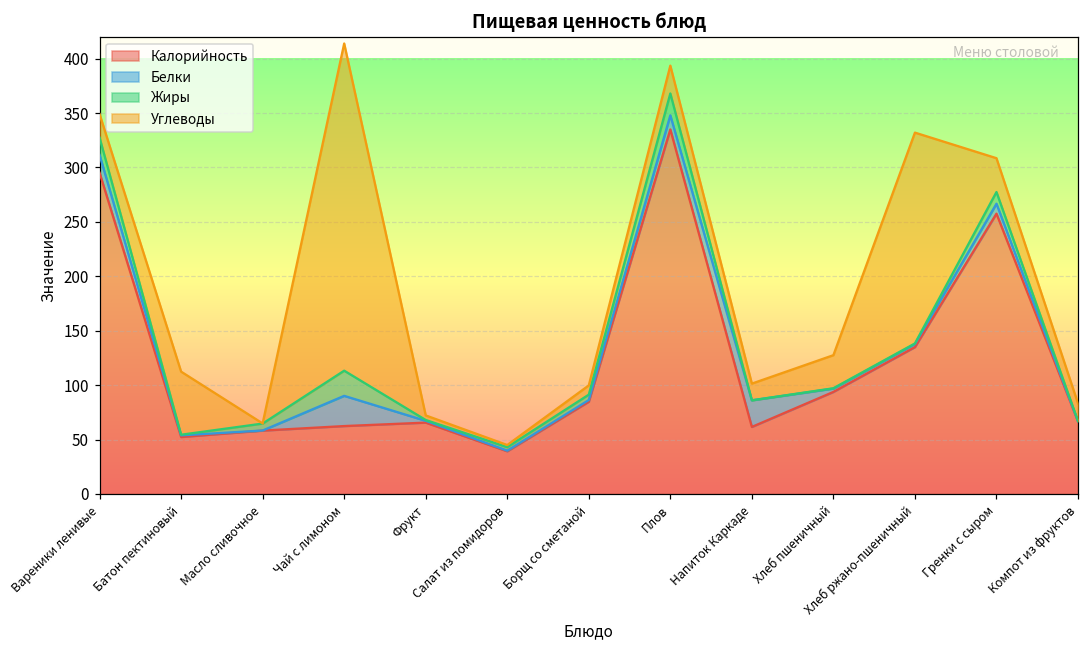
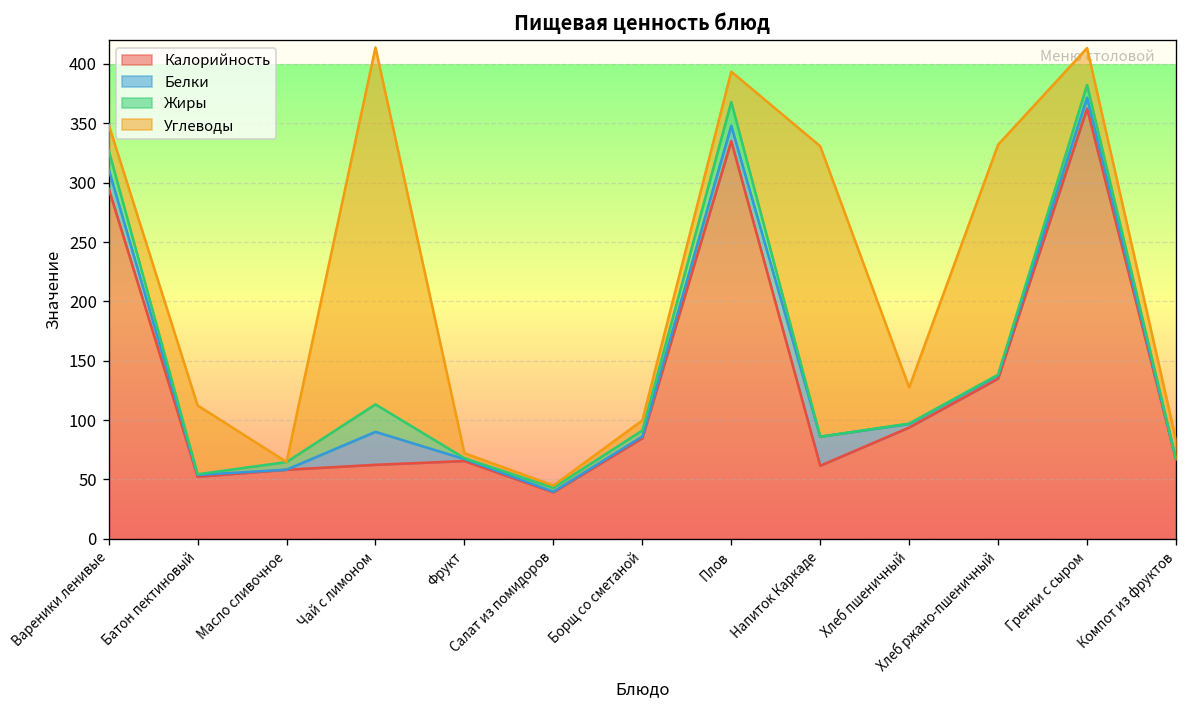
  {
    "Калорийность": {
      "Вареники ленивые": 300,
      "Чай с лимоном": 60,
      "Плов": 330,
      "Напиток Каркаде": 60,
      "Хлеб пшеничный": 90,
      "Хлеб ржано-пшеничный": 130,
-     "Гренки с сыром": 260
+     "Гренки с сыром": 360
    },
    "Белки": {
      "Вареники ленивые": 20,
      "Чай с лимоном": 30,
      "Плов": 10,
      "Гренки с сыром": 10
    },
    "Жиры": {
      "Вареники ленивые": 20,
      "Чай с лимоном": 20,
      "Борщ со сметаной": 0,
      "Плов": 20,
      "Гренки с сыром": 10
    },
    "Углеводы": {
      "Вареники ленивые": 20,
      "Батон пектиновый": 60,
      "Чай с лимоном": 300,
      "Фрукт": 0,
      "Борщ со сметаной": 10,
      "Плов": 30,
-     "Напиток Каркаде": 20,
+     "Напиток Каркаде": 240,
      "Хлеб пшеничный": 30,
      "Хлеб ржано-пшеничный": 190,
      "Гренки с сыром": 30,
      "Компот из фруктов": 20
    }
  }
